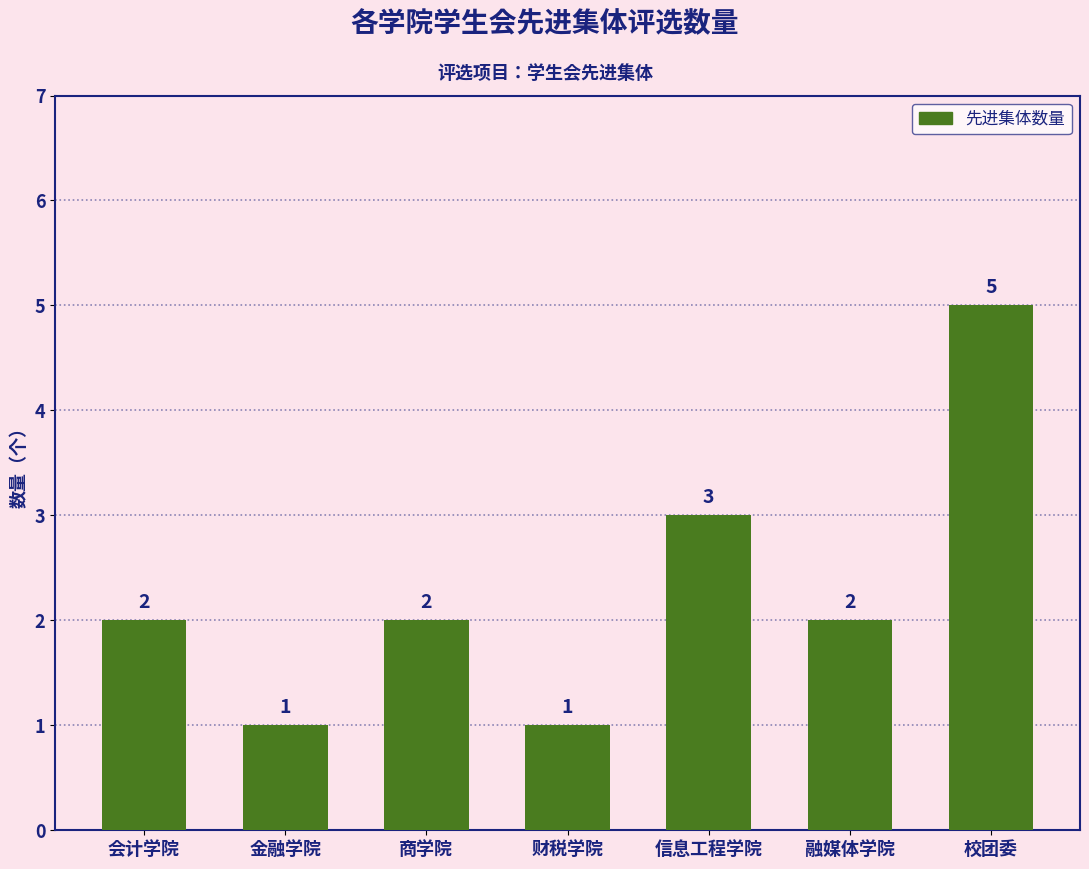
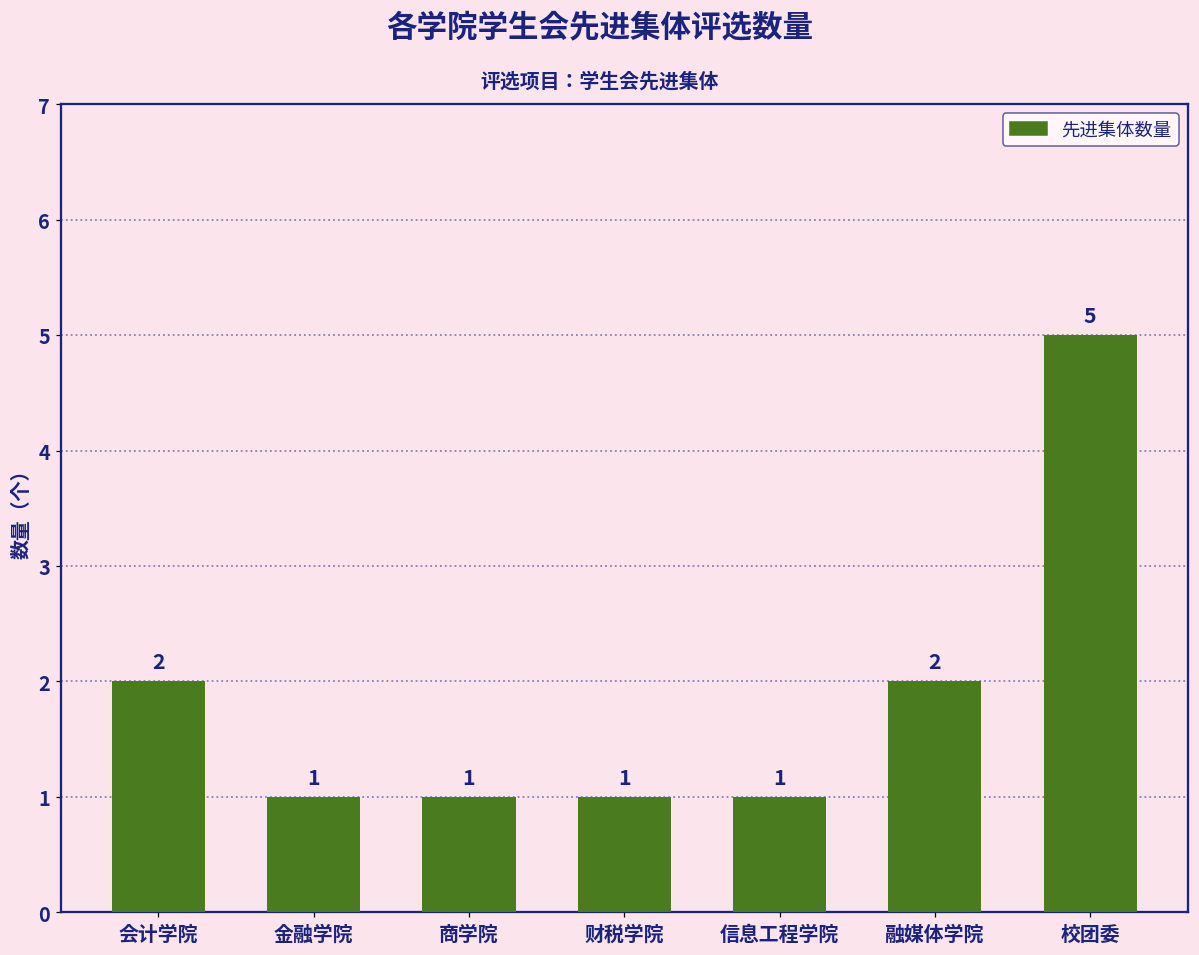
  {
    "会计学院": 2,
    "金融学院": 1,
-   "商学院": 2,
+   "商学院": 1,
    "财税学院": 1,
-   "信息工程学院": 3,
+   "信息工程学院": 1,
    "融媒体学院": 2,
    "校团委": 5
  }
